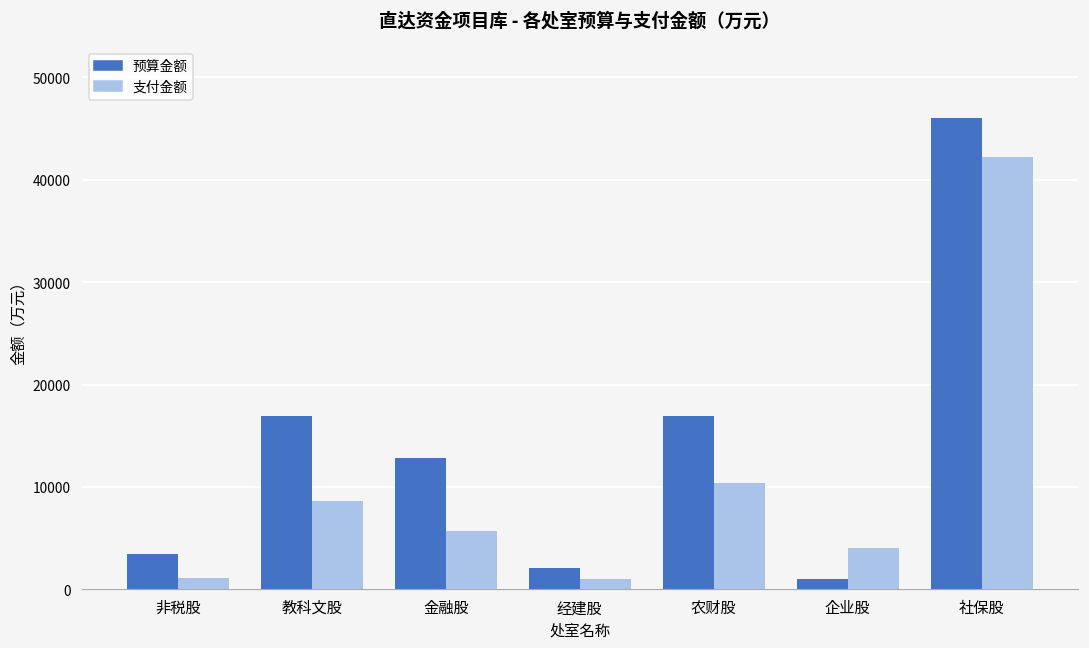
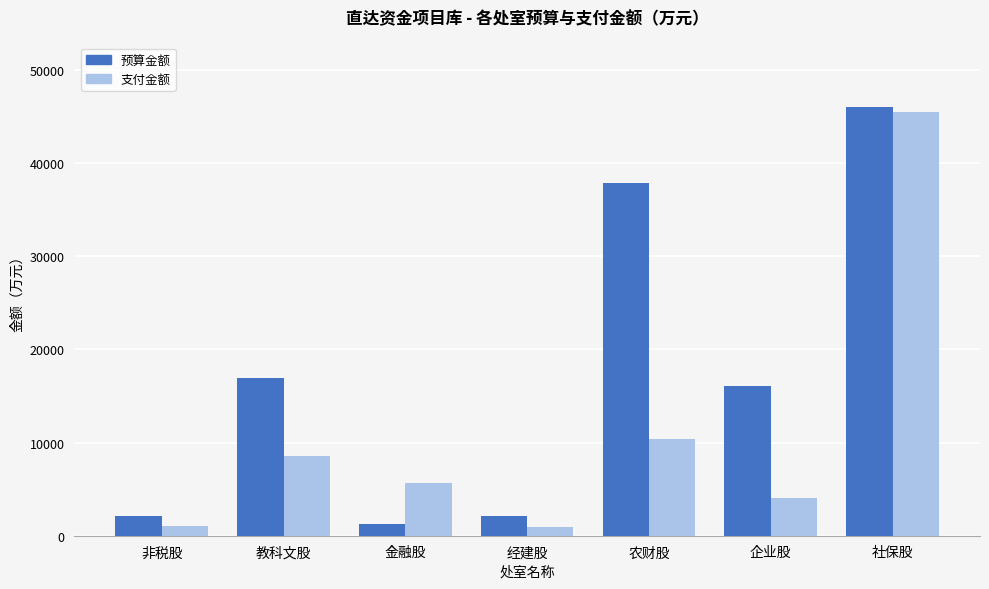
  {
    "预算金额": {
-     "非税股": 3000,
+     "非税股": 2000,
      "教科文股": 17000,
-     "金融股": 13000,
+     "金融股": 1000,
      "经建股": 2000,
-     "农财股": 17000,
-     "企业股": 1000,
+     "农财股": 38000,
+     "企业股": 16000,
      "社保股": 46000
    },
    "支付金额": {
      "非税股": 1000,
      "教科文股": 9000,
      "金融股": 6000,
      "经建股": 1000,
      "农财股": 10000,
      "企业股": 4000,
-     "社保股": 42000
+     "社保股": 45000
    }
  }
